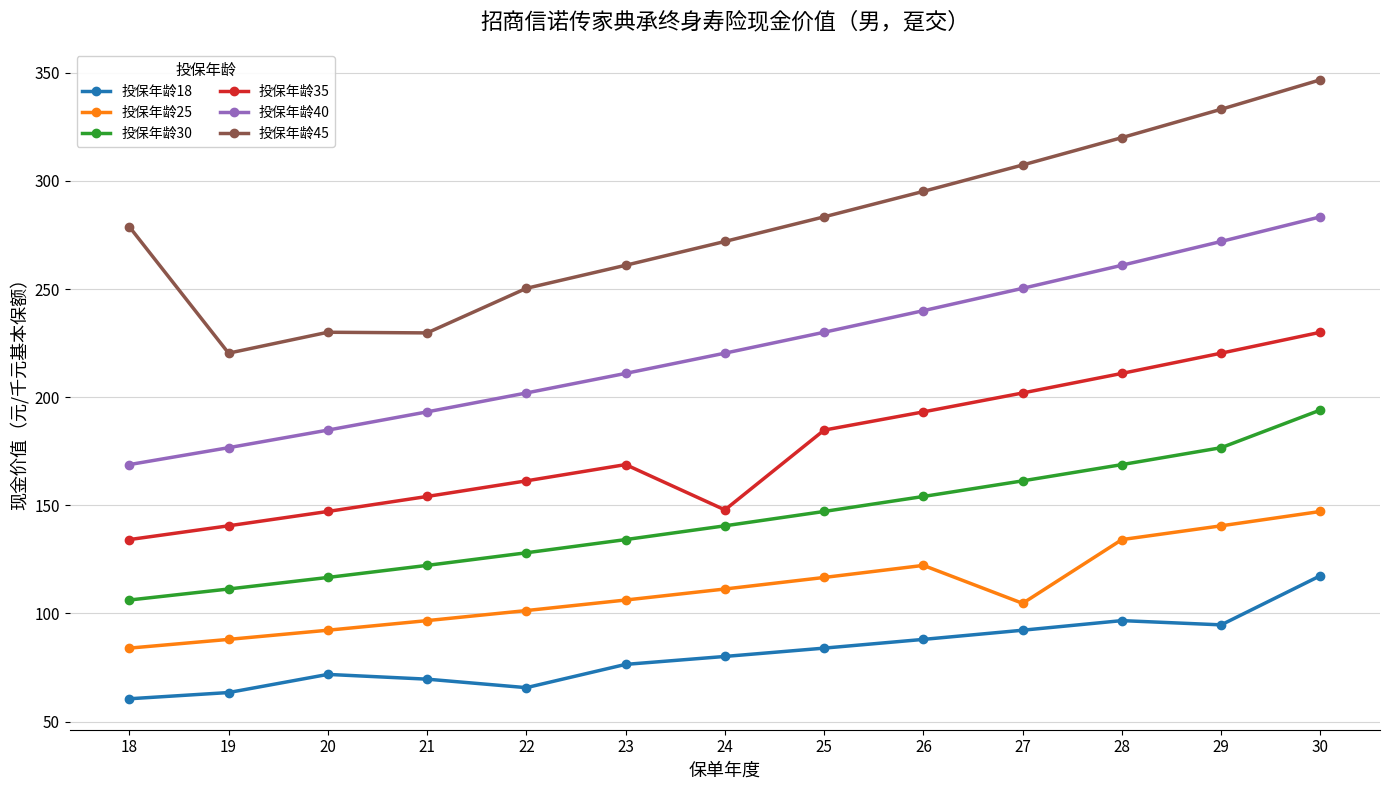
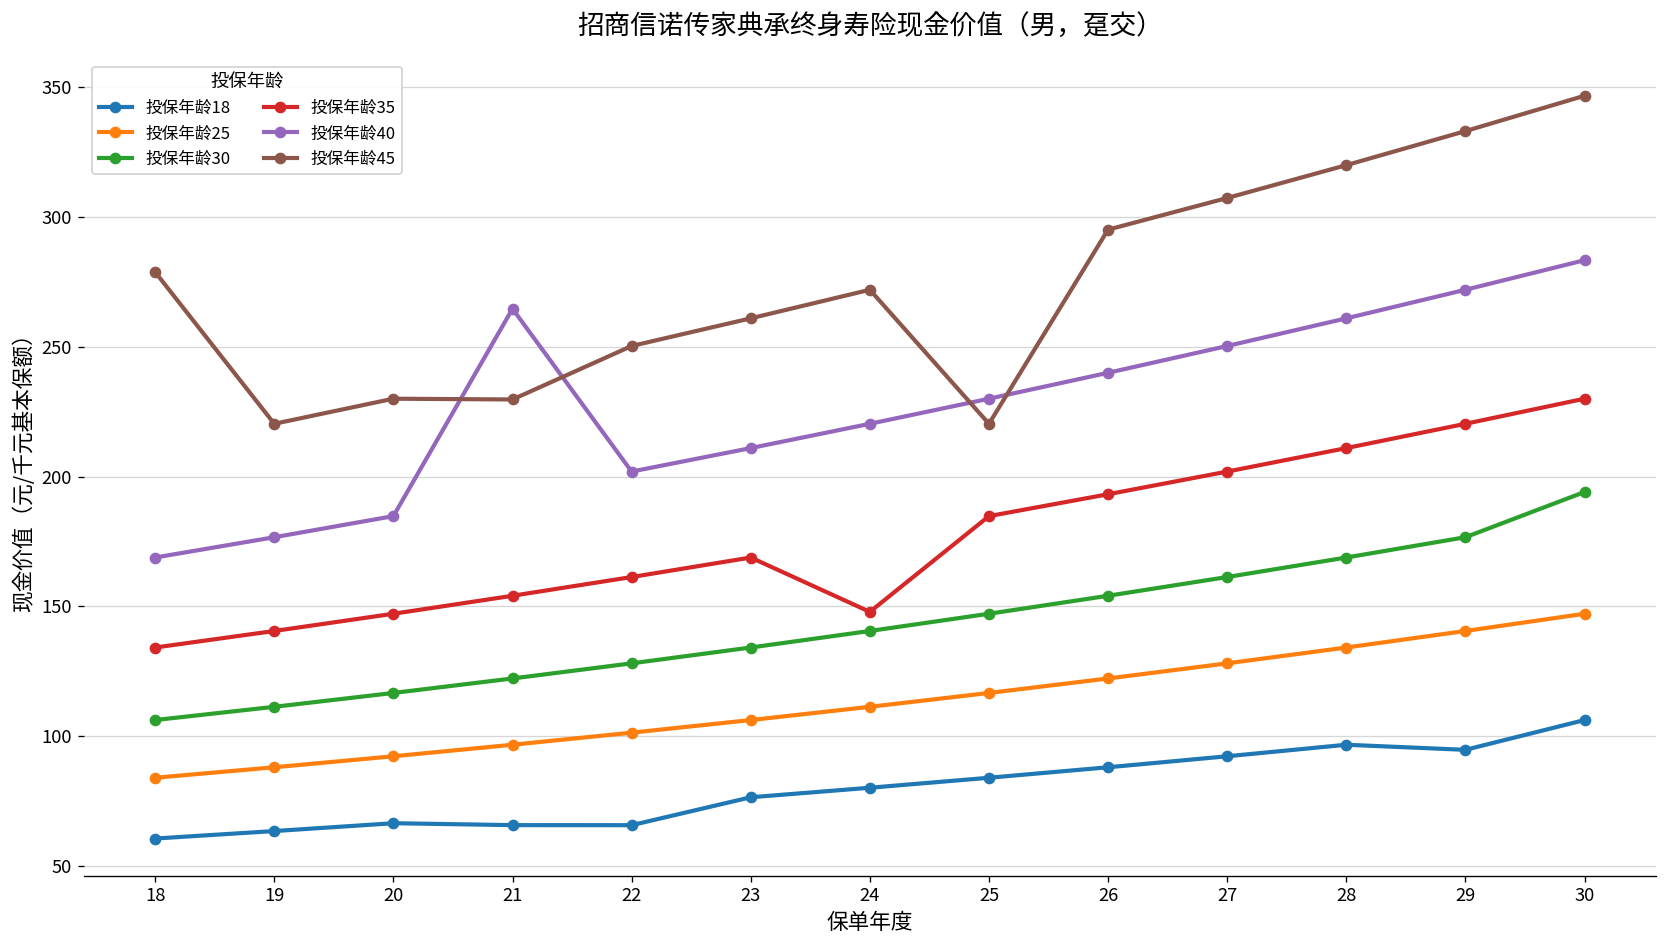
  {
    "投保年龄18": {
      "18": 61,
      "19": 63,
-     "20": 72,
-     "21": 70,
+     "20": 66,
+     "21": 66,
      "22": 66,
      "23": 76,
      "24": 80,
      "25": 84,
      "26": 88,
      "27": 92,
      "28": 97,
      "29": 95,
-     "30": 117
+     "30": 106
    },
    "投保年龄25": {
      "18": 84,
      "19": 88,
      "20": 92,
      "21": 97,
      "22": 101,
      "23": 106,
      "24": 111,
      "25": 117,
      "26": 122,
-     "27": 105,
+     "27": 128,
      "28": 134,
      "29": 141,
      "30": 147
    },
    "投保年龄30": {
      "18": 106,
      "19": 111,
      "20": 117,
      "21": 122,
      "22": 128,
      "23": 134,
      "24": 141,
      "25": 147,
      "26": 154,
      "27": 161,
      "28": 169,
      "29": 177,
      "30": 194
    },
    "投保年龄35": {
      "18": 134,
      "19": 141,
      "20": 147,
      "21": 154,
      "22": 161,
      "23": 169,
      "24": 148,
      "25": 185,
      "26": 193,
      "27": 202,
      "28": 211,
      "29": 220,
      "30": 230
    },
    "投保年龄40": {
      "18": 169,
      "19": 177,
      "20": 185,
-     "21": 193,
+     "21": 265,
      "22": 202,
      "23": 211,
      "24": 220,
      "25": 230,
      "26": 240,
      "27": 250,
      "28": 261,
      "29": 272,
      "30": 283
    },
    "投保年龄45": {
      "18": 279,
      "19": 220,
      "20": 230,
      "21": 230,
      "22": 250,
      "23": 261,
      "24": 272,
-     "25": 283,
+     "25": 220,
      "26": 295,
      "27": 307,
      "28": 320,
      "29": 333,
      "30": 347
    }
  }
